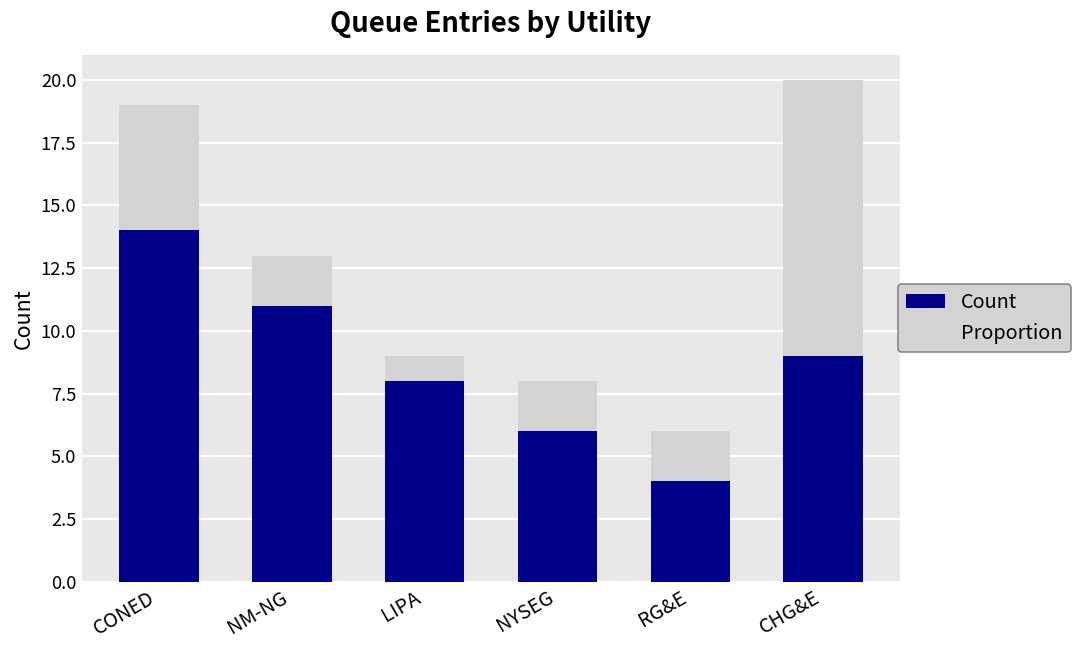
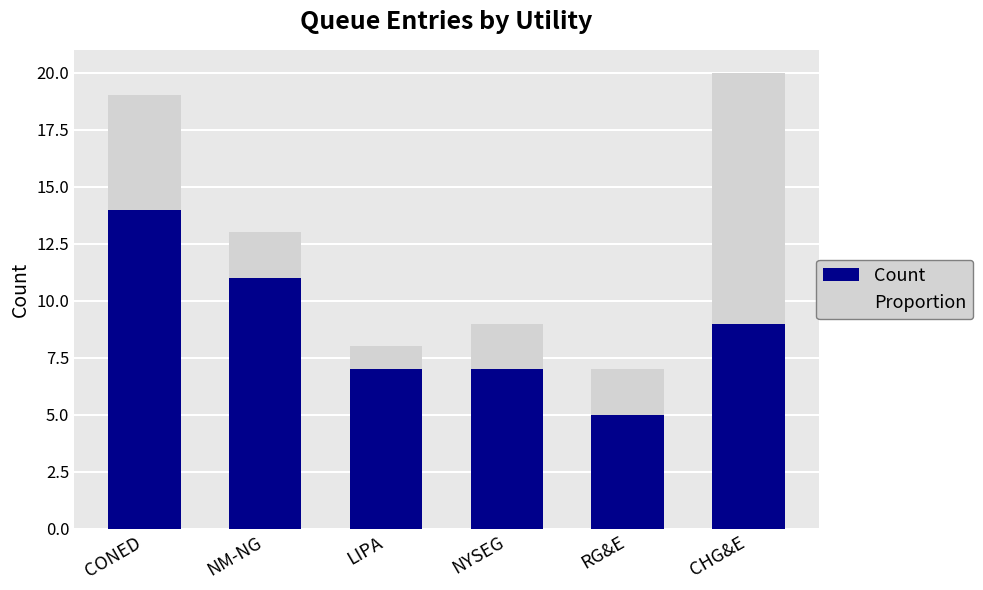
  {
    "Count": {
      "CONED": 14,
      "NM-NG": 11,
-     "LIPA": 8,
-     "NYSEG": 6,
-     "RG&E": 4,
+     "LIPA": 7,
+     "NYSEG": 7,
+     "RG&E": 5,
      "CHG&E": 9
    },
    "Proportion": {
      "CONED": 5,
      "NM-NG": 2,
      "LIPA": 1,
      "NYSEG": 2,
      "RG&E": 2,
      "CHG&E": 11
    }
  }
